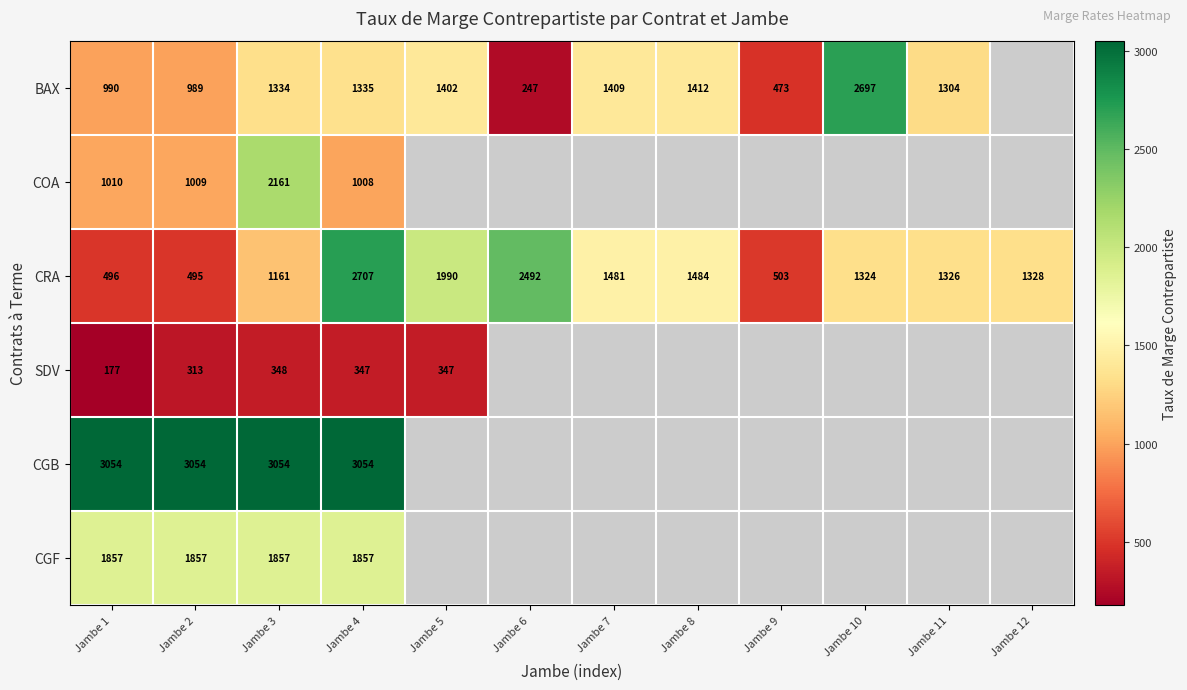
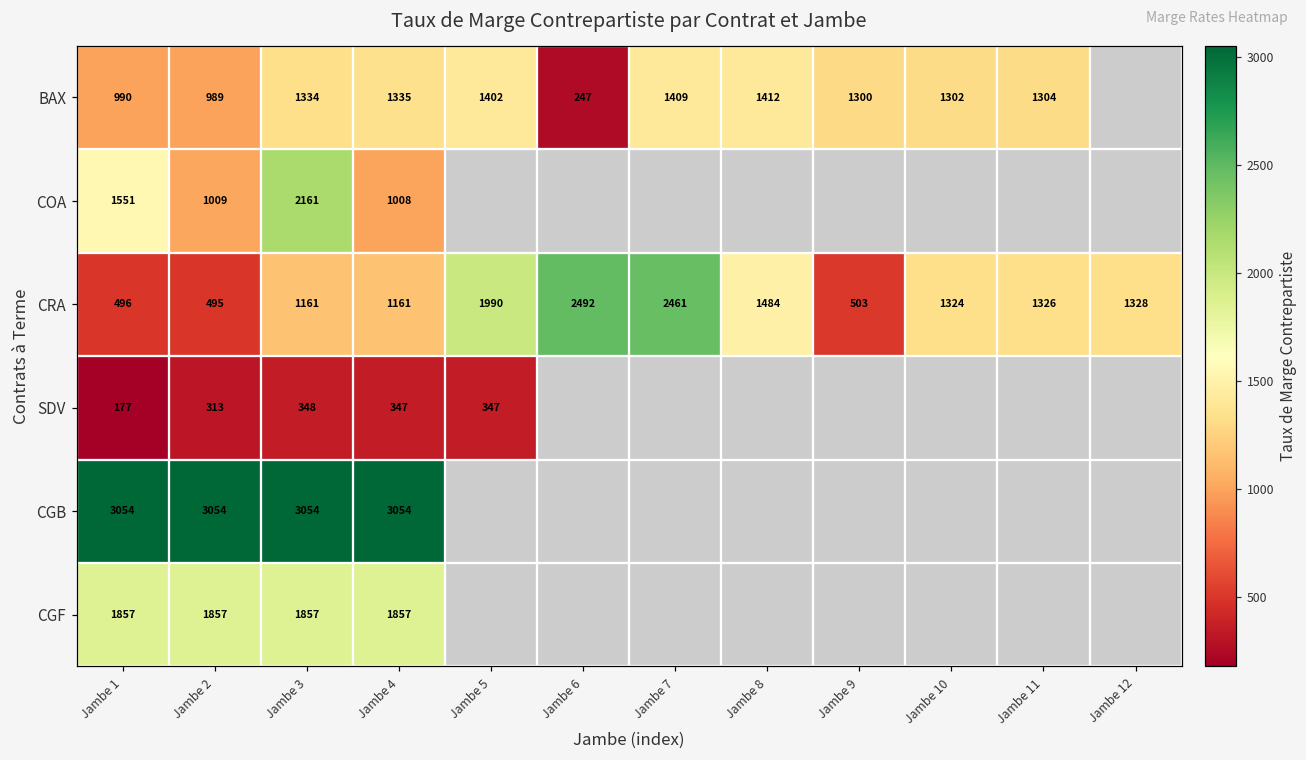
  {
    "BAX": {
      "Jambe 1": 990,
      "Jambe 2": 989,
      "Jambe 3": 1334,
      "Jambe 4": 1335,
      "Jambe 5": 1402,
      "Jambe 6": 247,
      "Jambe 7": 1409,
      "Jambe 8": 1412,
-     "Jambe 9": 473,
-     "Jambe 10": 2697,
+     "Jambe 9": 1300,
+     "Jambe 10": 1302,
      "Jambe 11": 1304
    },
    "COA": {
-     "Jambe 1": 1010,
+     "Jambe 1": 1551,
      "Jambe 2": 1009,
      "Jambe 3": 2161,
      "Jambe 4": 1008
    },
    "CRA": {
      "Jambe 1": 496,
      "Jambe 2": 495,
      "Jambe 3": 1161,
-     "Jambe 4": 2707,
+     "Jambe 4": 1161,
      "Jambe 5": 1990,
      "Jambe 6": 2492,
-     "Jambe 7": 1481,
+     "Jambe 7": 2461,
      "Jambe 8": 1484,
      "Jambe 9": 503,
      "Jambe 10": 1324,
      "Jambe 11": 1326,
      "Jambe 12": 1328
    },
    "SDV": {
      "Jambe 1": 177,
      "Jambe 2": 313,
      "Jambe 3": 348,
      "Jambe 4": 347,
      "Jambe 5": 347
    },
    "CGB": {
      "Jambe 1": 3054,
      "Jambe 2": 3054,
      "Jambe 3": 3054,
      "Jambe 4": 3054
    },
    "CGF": {
      "Jambe 1": 1857,
      "Jambe 2": 1857,
      "Jambe 3": 1857,
      "Jambe 4": 1857
    }
  }
